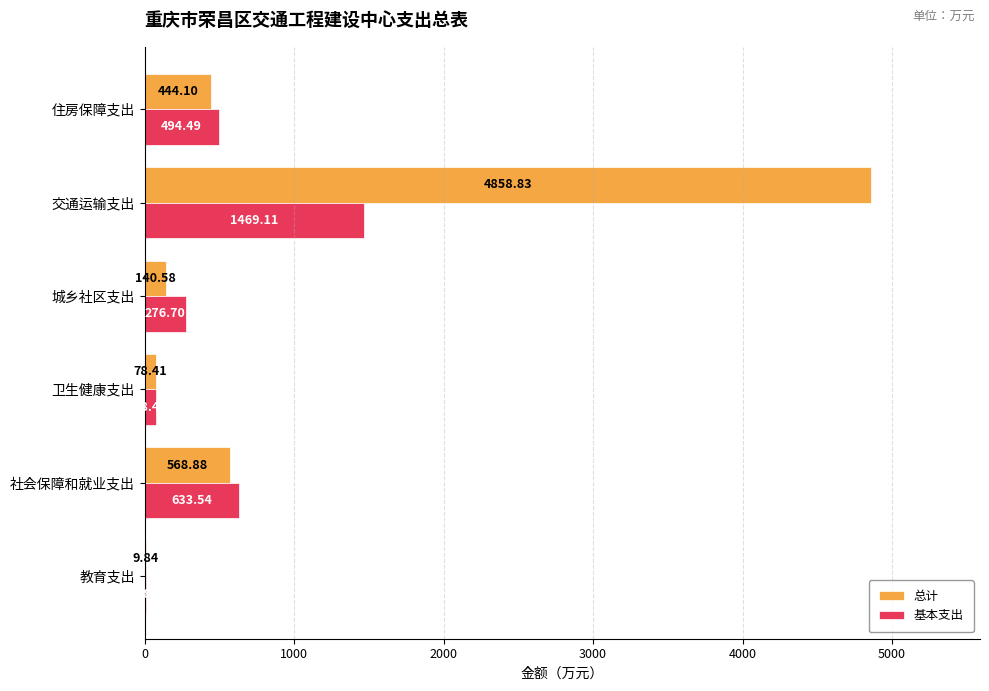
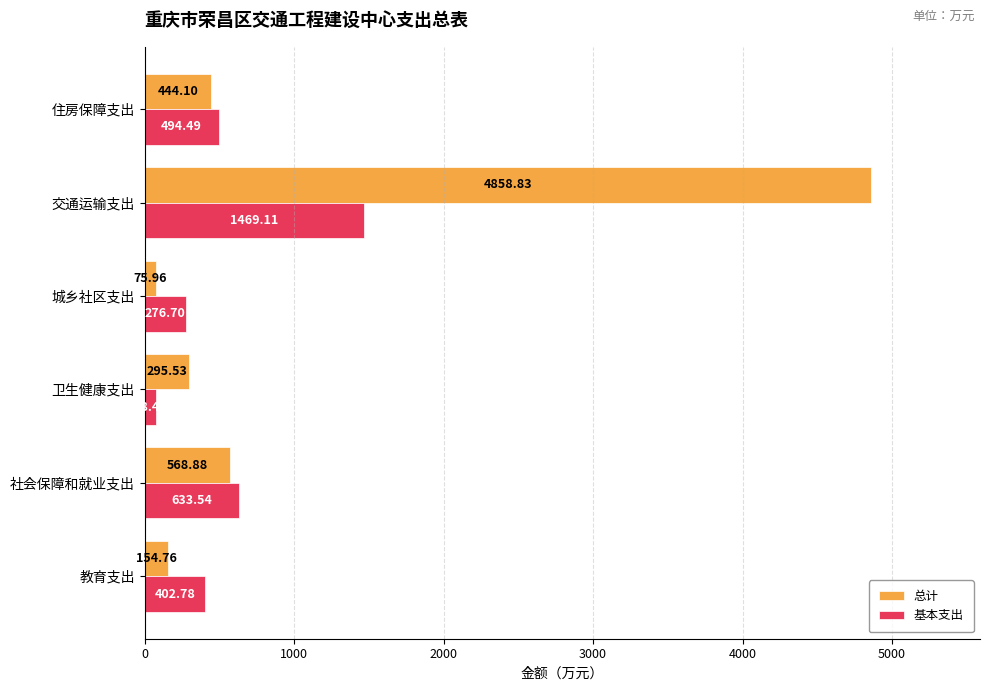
  {
    "总计": {
      "住房保障支出": 444.10,
      "交通运输支出": 4858.83,
-     "城乡社区支出": 140.58,
-     "卫生健康支出": 78.41,
+     "城乡社区支出": 75.96,
+     "卫生健康支出": 295.53,
      "社会保障和就业支出": 568.88,
-     "教育支出": 9.84
+     "教育支出": 154.76
    },
    "基本支出": {
-     "教育支出": 10
+     "教育支出": 400
    }
  }
